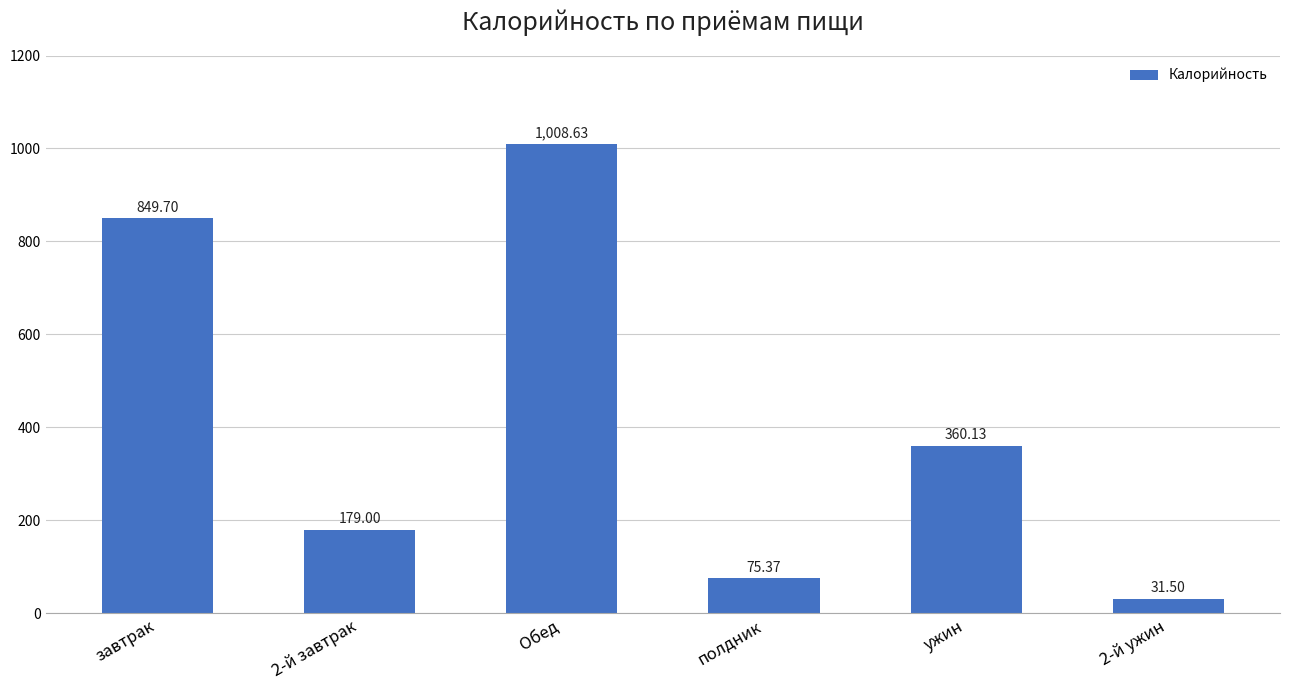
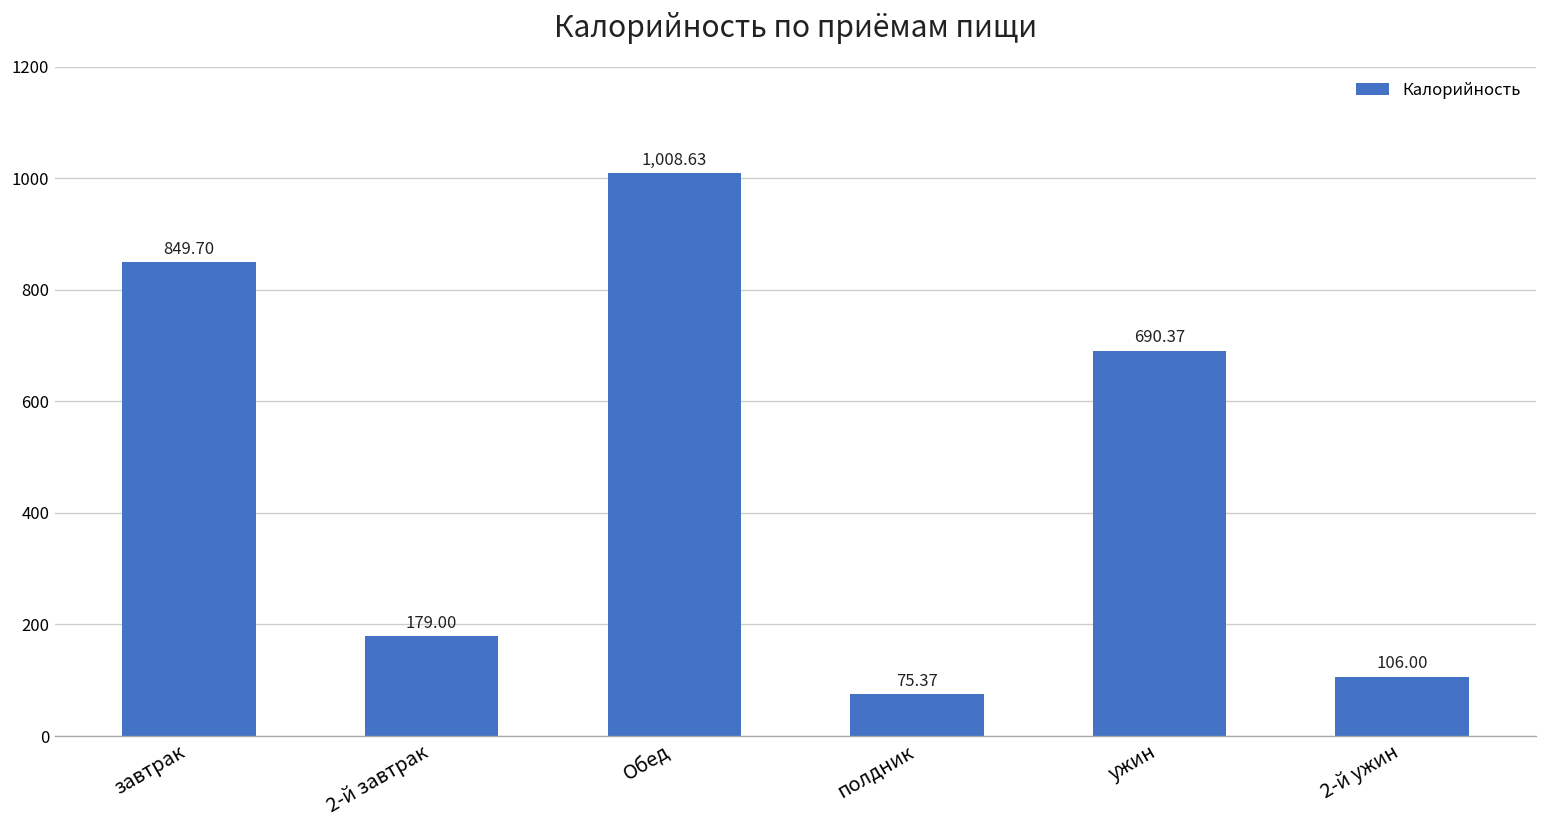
  {
    "завтрак": "849.70",
    "2-й завтрак": "179.00",
    "Обед": "1,008.63",
    "полдник": "75.37",
-   "ужин": "360.13",
-   "2-й ужин": "31.50"
+   "ужин": "690.37",
+   "2-й ужин": "106.00"
  }
